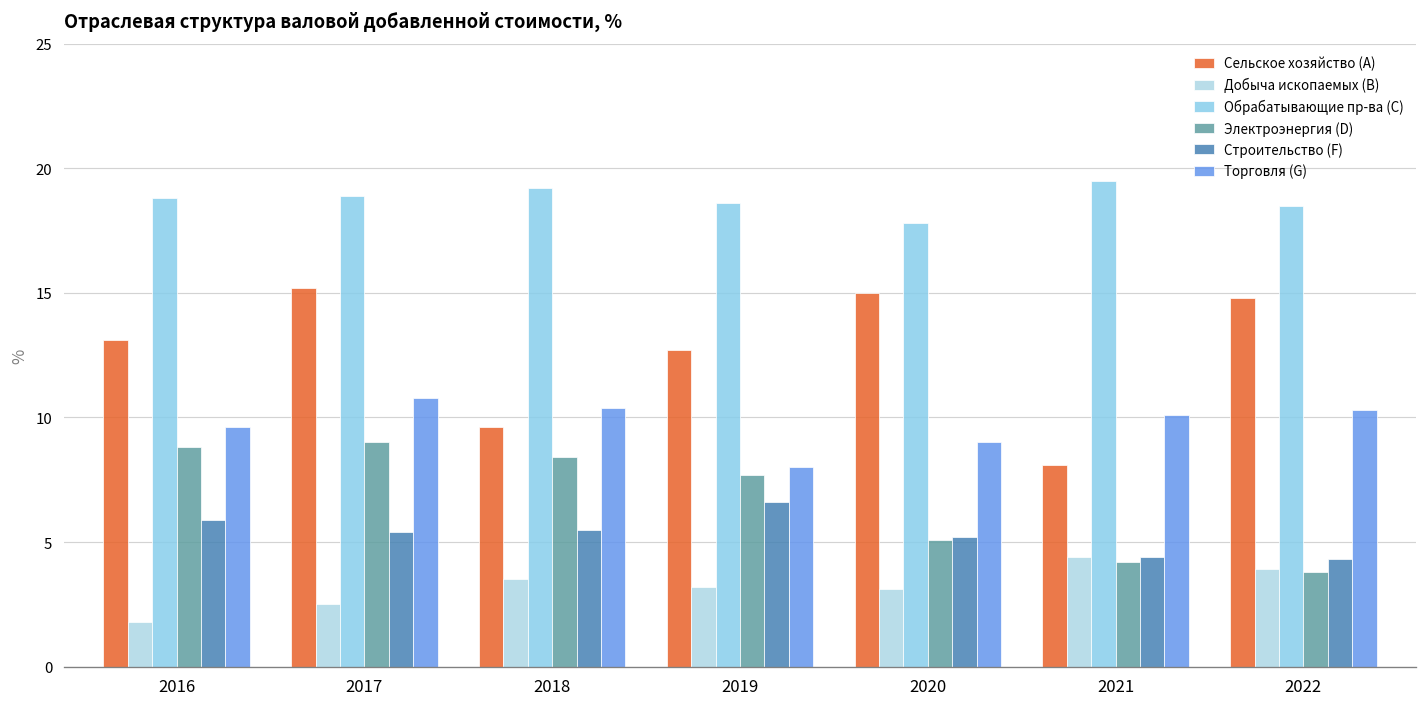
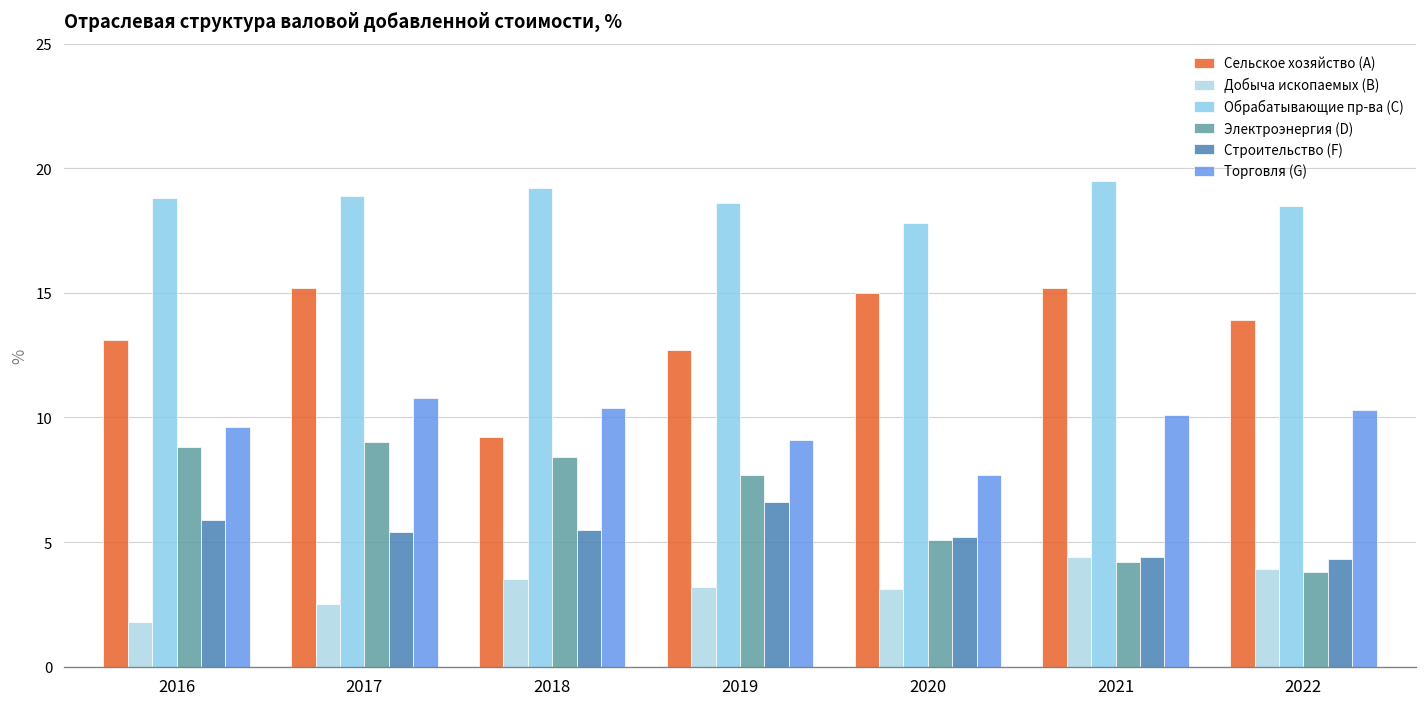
  {
    "Сельское хозяйство (A)": {
      "2016": 13.1,
      "2017": 15.2,
-     "2018": 9.6,
+     "2018": 9.2,
      "2019": 12.7,
      "2020": 15.0,
-     "2021": 8.1,
-     "2022": 14.8
+     "2021": 15.2,
+     "2022": 13.9
    },
    "Торговля (G)": {
      "2016": 9.6,
      "2017": 10.8,
      "2018": 10.4,
-     "2019": 8.0,
-     "2020": 9.0,
+     "2019": 9.1,
+     "2020": 7.7,
      "2021": 10.1,
      "2022": 10.3
    }
  }
